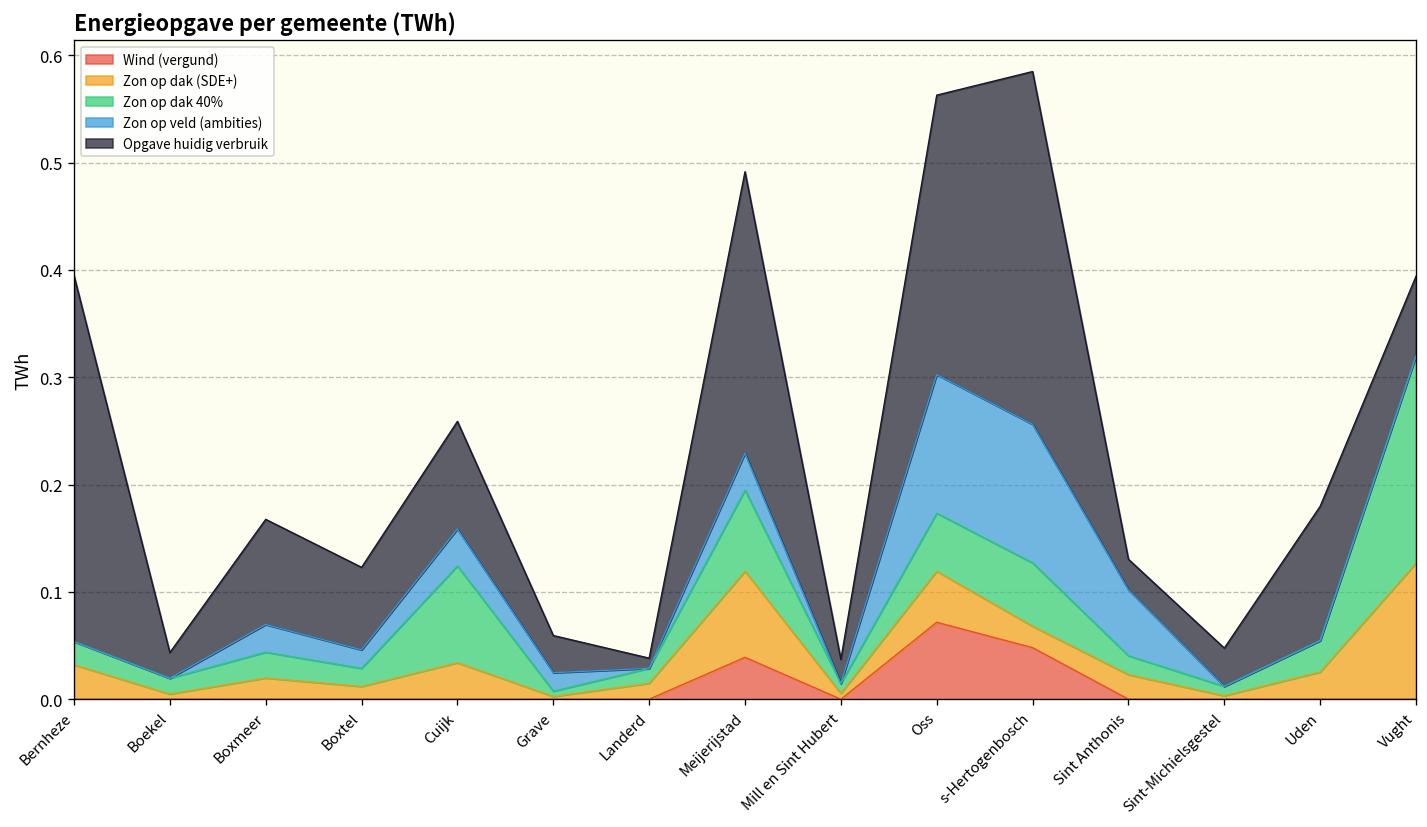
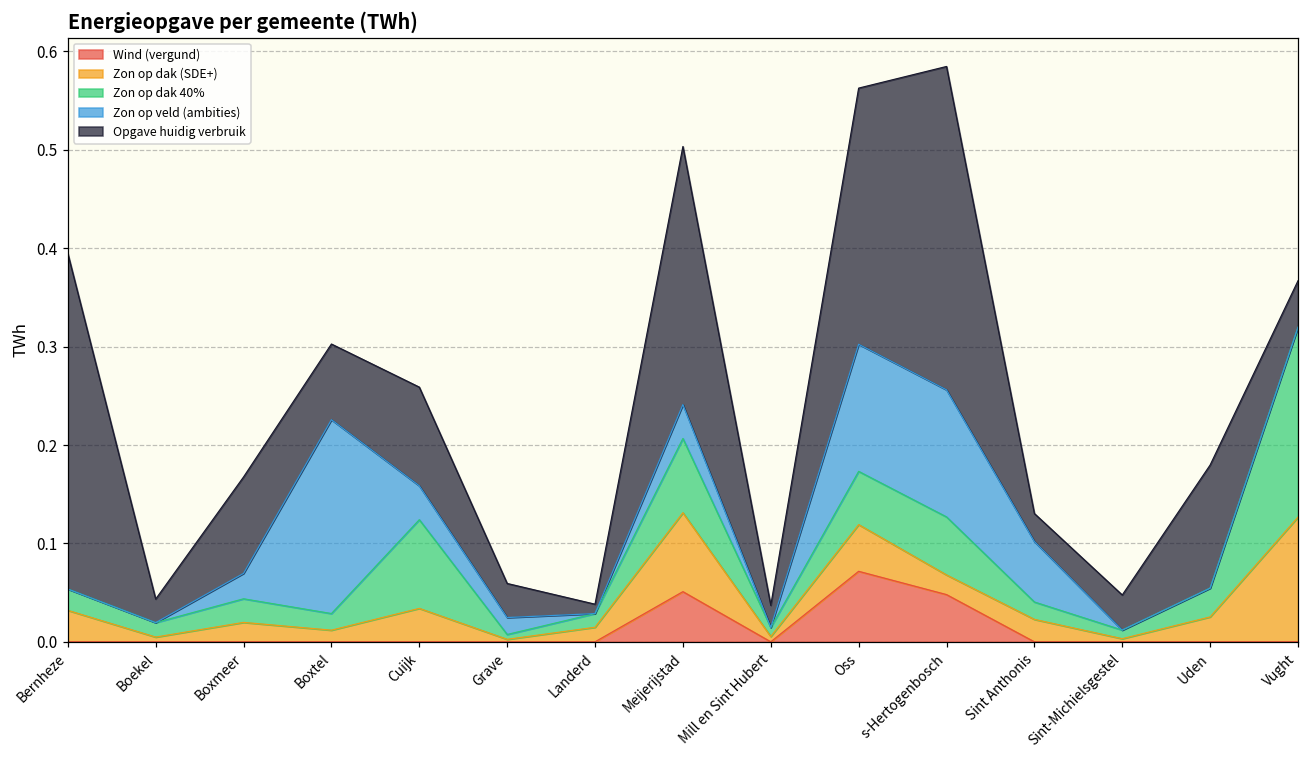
  {
    "Wind (vergund)": {
      "Bernheze": 0.00,
      "Boekel": 0.00,
      "Boxmeer": 0.00,
      "Boxtel": 0.00,
      "Cuijk": 0.00,
      "Landerd": 0.00,
-     "Meijerijstad": 0.04,
+     "Meijerijstad": 0.05,
      "Mill en Sint Hubert": 0.00,
      "Oss": 0.07,
      "s-Hertogenbosch": 0.05,
      "Sint Anthonis": 0.00,
      "Sint-Michielsgestel": 0.00,
      "Uden": 0.00,
      "Vught": 0.00
    },
    "Zon op dak (SDE+)": {
      "Bernheze": 0.03,
      "Boekel": 0.00,
      "Boxmeer": 0.02,
      "Boxtel": 0.01,
      "Cuijk": 0.03,
      "Landerd": 0.01,
      "Meijerijstad": 0.08,
      "Mill en Sint Hubert": 0.01,
      "Oss": 0.05,
      "s-Hertogenbosch": 0.02,
      "Sint Anthonis": 0.02,
      "Sint-Michielsgestel": 0.00,
      "Uden": 0.03,
      "Vught": 0.13
    },
    "Zon op dak 40%": {
      "Boxmeer": 0.02,
      "Boxtel": 0.02,
      "Cuijk": 0.09,
      "Grave": 0.00,
      "Meijerijstad": 0.08,
      "Oss": 0.05,
      "s-Hertogenbosch": 0.06,
      "Sint Anthonis": 0.02
    },
    "Zon op veld (ambities)": {
      "Boxmeer": 0.03,
-     "Boxtel": 0.02,
+     "Boxtel": 0.20,
      "Cuijk": 0.03,
      "Grave": 0.02,
      "Meijerijstad": 0.03,
      "Oss": 0.13,
      "s-Hertogenbosch": 0.13,
      "Sint Anthonis": 0.06
    },
    "Opgave huidig verbruik": {
      "Bernheze": 0.34,
      "Boekel": 0.02,
      "Boxmeer": 0.10,
      "Boxtel": 0.08,
      "Cuijk": 0.10,
      "Grave": 0.03,
      "Landerd": 0.01,
      "Meijerijstad": 0.26,
      "Mill en Sint Hubert": 0.02,
      "Oss": 0.26,
      "s-Hertogenbosch": 0.33,
      "Sint Anthonis": 0.03,
      "Sint-Michielsgestel": 0.04,
      "Uden": 0.13,
-     "Vught": 0.07
+     "Vught": 0.05
    }
  }
